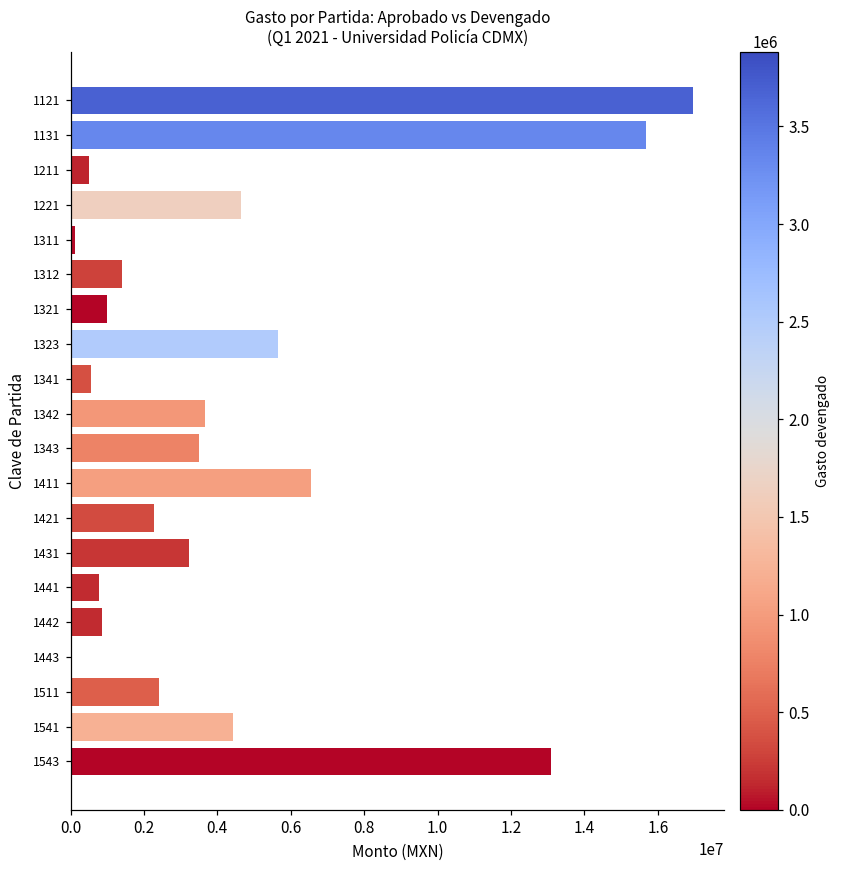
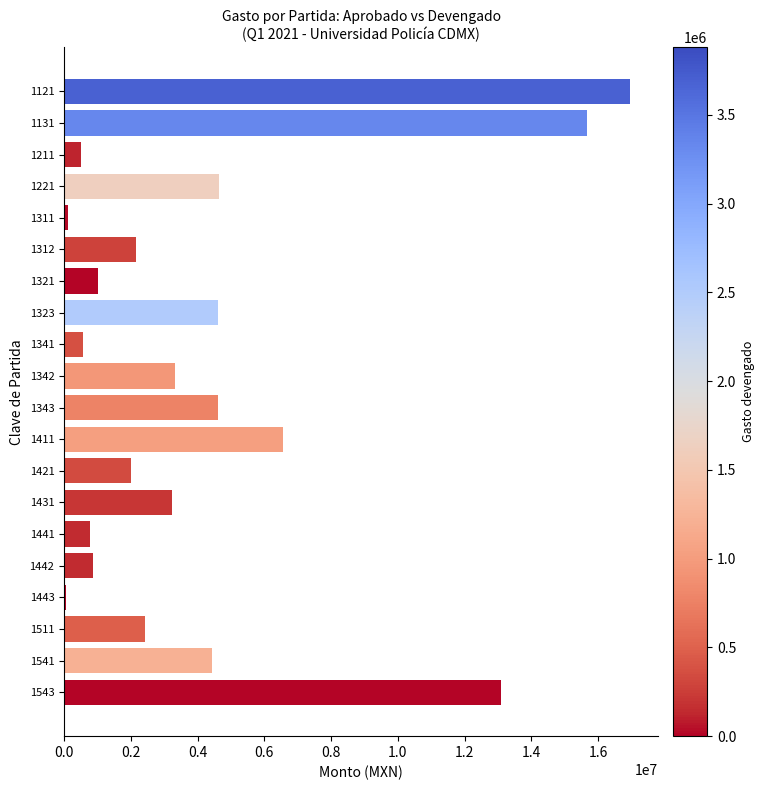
  {
    "1121": 17000000,
    "1131": 15700000,
    "1211": 500000,
    "1221": 4700000,
    "1311": 100000,
-   "1312": 1400000,
+   "1312": 2100000,
    "1321": 1000000,
-   "1323": 5700000,
+   "1323": 4600000,
    "1341": 600000,
-   "1342": 3700000,
-   "1343": 3500000,
+   "1342": 3300000,
+   "1343": 4600000,
    "1411": 6600000,
-   "1421": 2300000,
+   "1421": 2000000,
    "1431": 3200000,
    "1441": 800000,
    "1442": 900000,
    "1511": 2400000,
    "1541": 4400000,
    "1543": 13100000
  }
